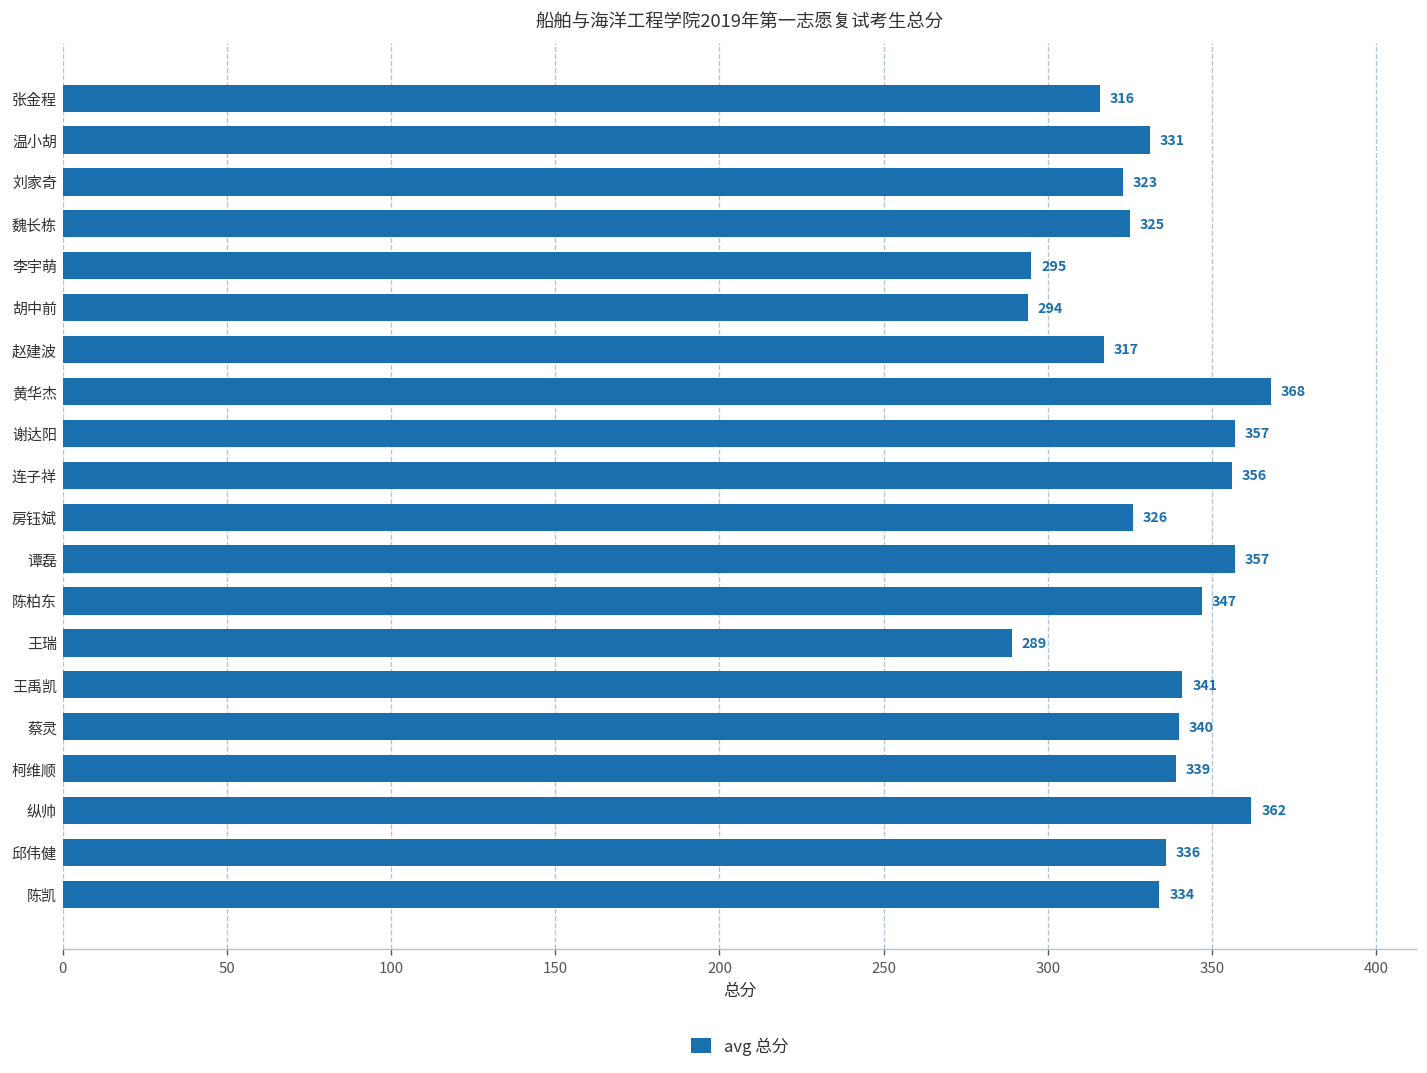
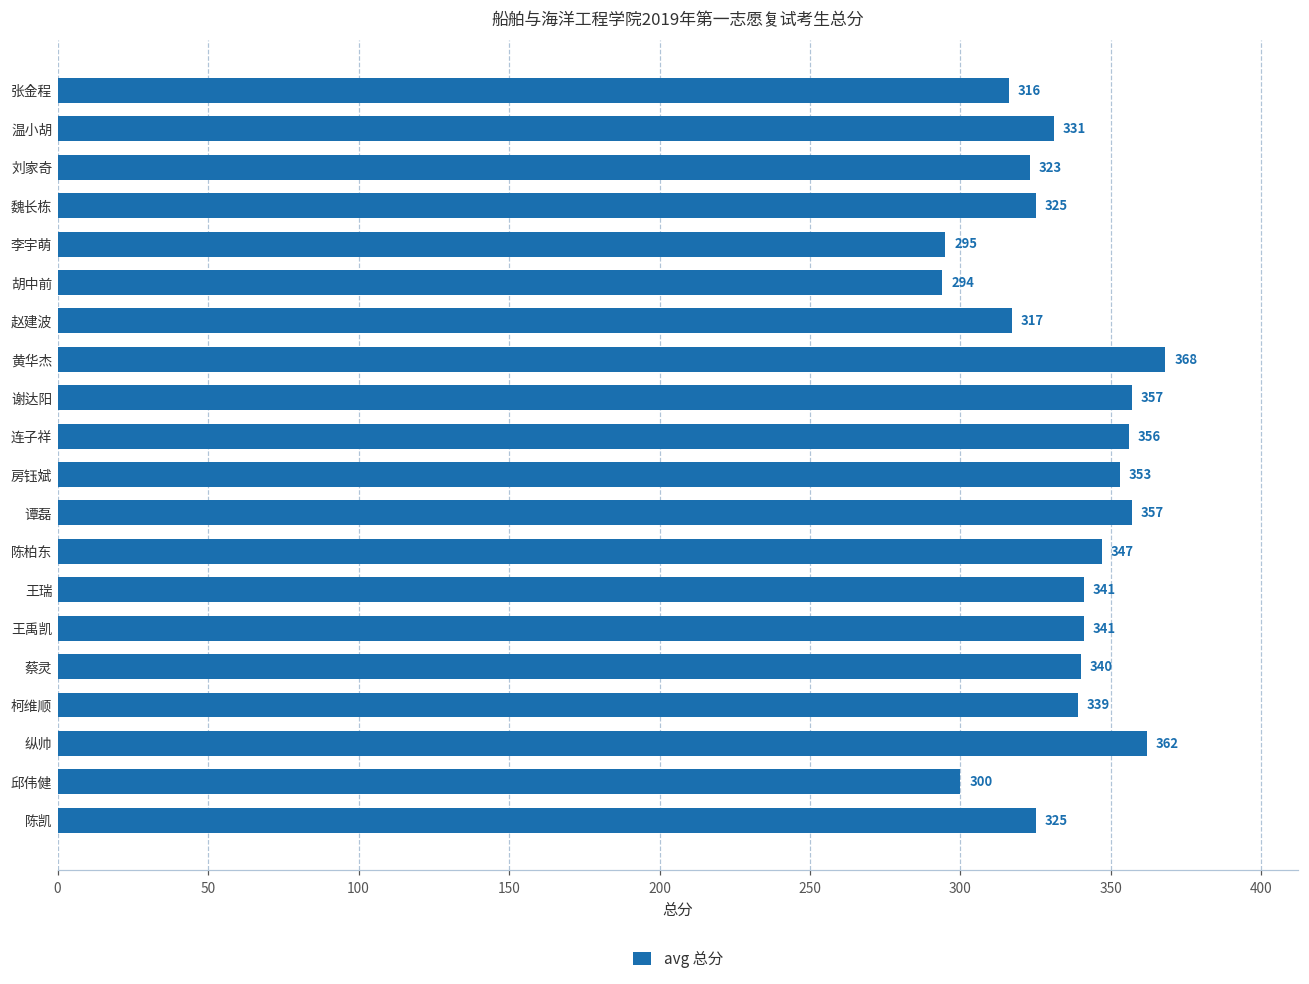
  {
    "张金程": 316,
    "温小胡": 331,
    "刘家奇": 323,
    "魏长栋": 325,
    "李宇萌": 295,
    "胡中前": 294,
    "赵建波": 317,
    "黄华杰": 368,
    "谢达阳": 357,
    "连子祥": 356,
-   "房钰斌": 326,
+   "房钰斌": 353,
    "谭磊": 357,
    "陈柏东": 347,
-   "王瑞": 289,
+   "王瑞": 341,
    "王禹凯": 341,
    "蔡灵": 340,
    "柯维顺": 339,
    "纵帅": 362,
-   "邱伟健": 336,
-   "陈凯": 334
+   "邱伟健": 300,
+   "陈凯": 325
  }
